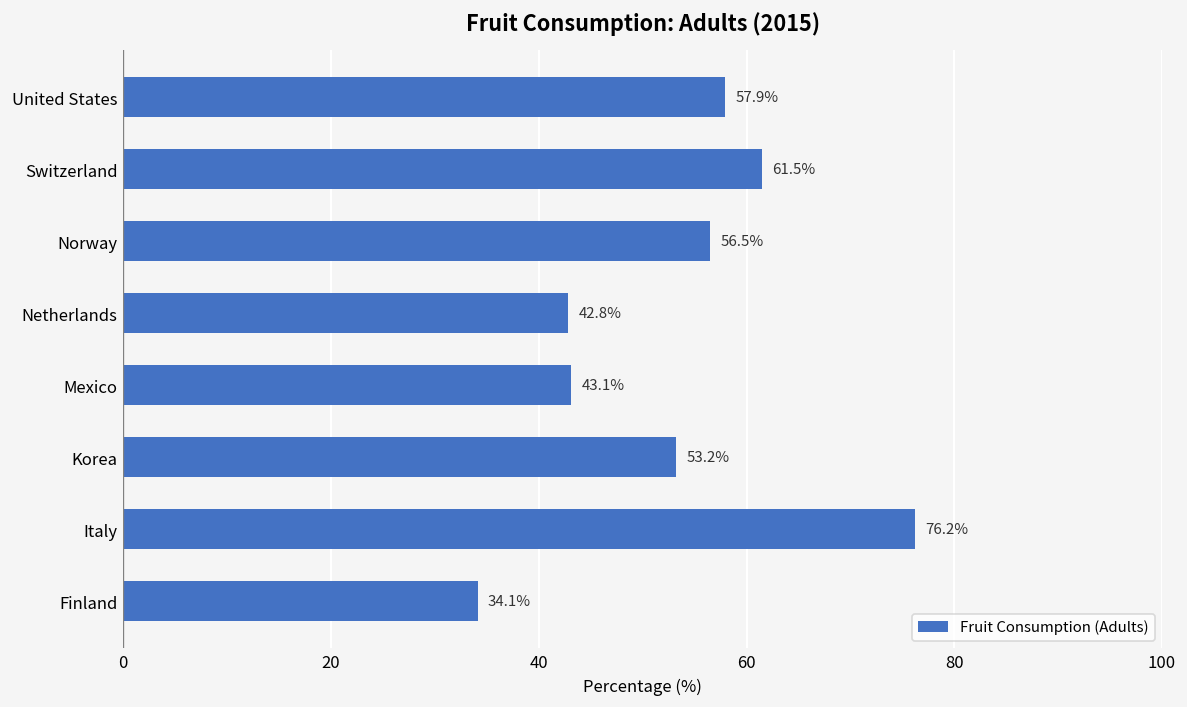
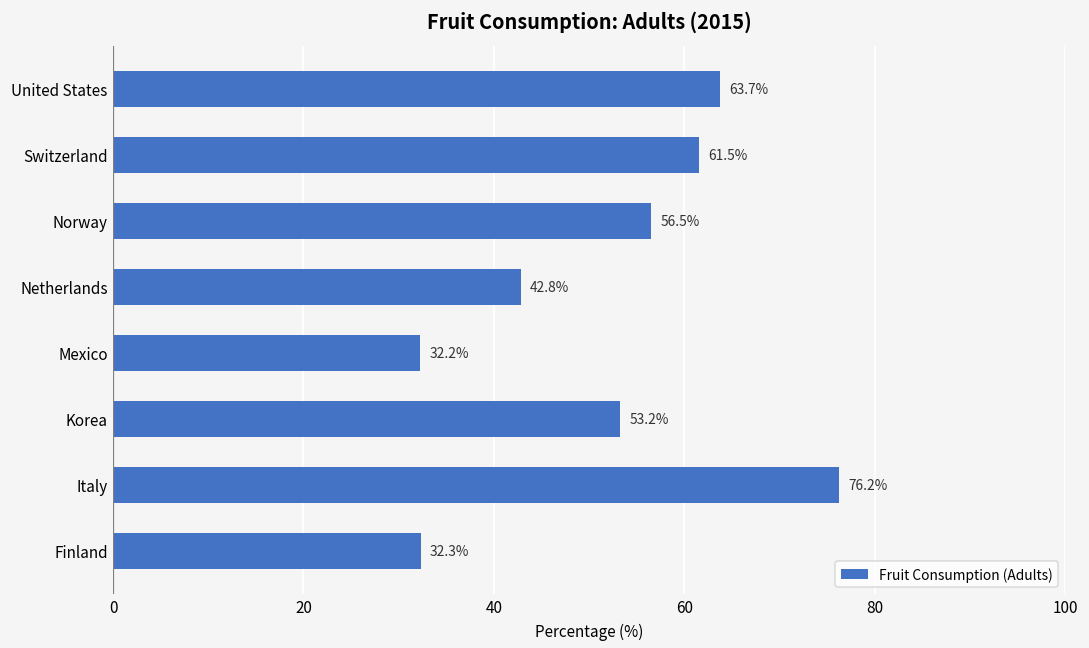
  {
-   "United States": "57.9%",
+   "United States": "63.7%",
    "Switzerland": "61.5%",
    "Norway": "56.5%",
    "Netherlands": "42.8%",
-   "Mexico": "43.1%",
+   "Mexico": "32.2%",
    "Korea": "53.2%",
    "Italy": "76.2%",
-   "Finland": "34.1%"
+   "Finland": "32.3%"
  }
